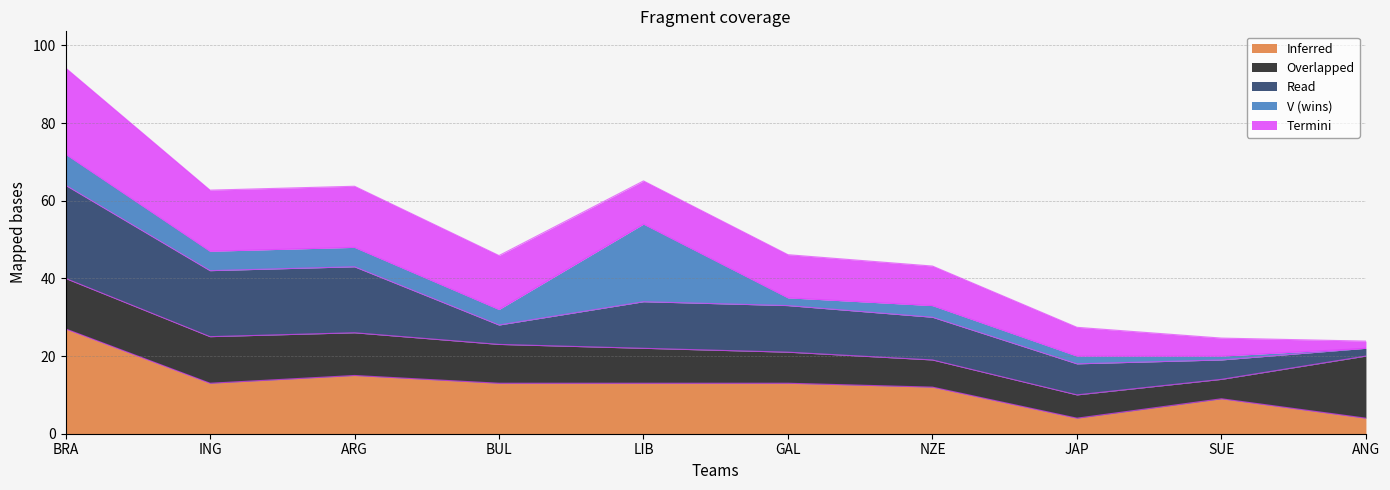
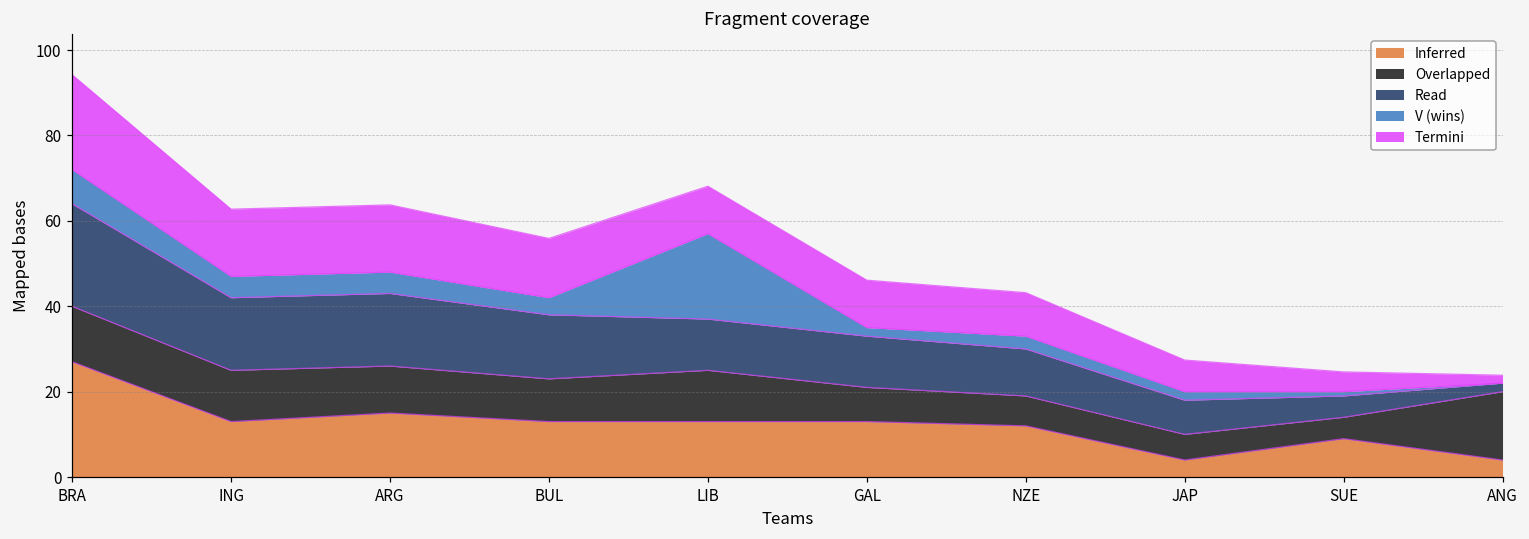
  {
    "Inferred": {
      "BRA": 27,
      "ING": 13,
      "ARG": 15,
      "BUL": 13,
      "LIB": 13,
      "GAL": 13,
      "NZE": 12,
      "JAP": 4,
      "SUE": 9,
      "ANG": 4
    },
    "Overlapped": {
      "BRA": 13,
      "ING": 12,
      "ARG": 11,
      "BUL": 10,
-     "LIB": 9,
+     "LIB": 12,
      "GAL": 8,
      "NZE": 7,
      "JAP": 6,
      "SUE": 5,
      "ANG": 16
    },
    "Read": {
      "BRA": 24,
      "ING": 17,
      "ARG": 17,
-     "BUL": 5,
+     "BUL": 15,
      "LIB": 12,
      "GAL": 12,
      "NZE": 11,
      "JAP": 8,
      "SUE": 5
    },
    "V (wins)": {
      "BRA": 8,
      "ING": 5,
      "ARG": 5,
      "BUL": 4,
      "LIB": 20,
      "GAL": 2,
      "NZE": 3,
      "JAP": 2,
      "SUE": 1
    },
    "Termini": {
      "BRA": 22,
      "ING": 16,
      "ARG": 16,
      "BUL": 14,
      "LIB": 11,
      "GAL": 11,
      "NZE": 10,
      "JAP": 7,
      "SUE": 5,
      "ANG": 2
    }
  }
